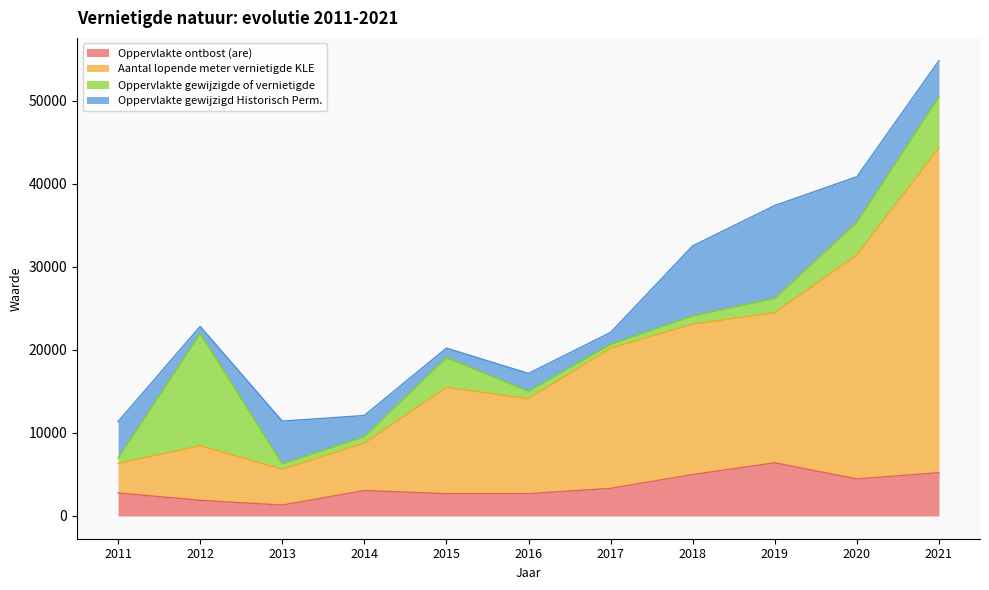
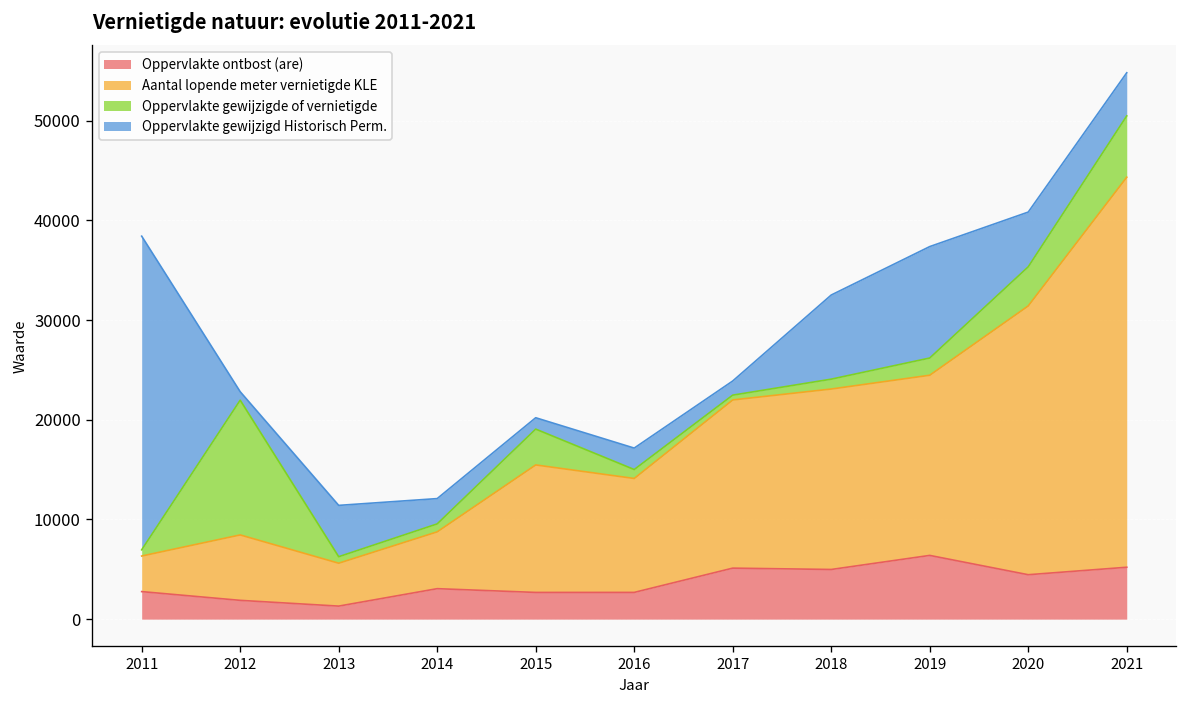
  {
    "Oppervlakte ontbost (are)": {
      "2011": 3000,
      "2012": 2000,
      "2013": 1000,
      "2014": 3000,
      "2015": 3000,
      "2016": 3000,
-     "2017": 3000,
+     "2017": 5000,
      "2018": 5000,
      "2019": 6000,
      "2020": 4000,
      "2021": 5000
    },
    "Aantal lopende meter vernietigde KLE": {
      "2011": 4000,
      "2012": 7000,
      "2013": 4000,
      "2014": 6000,
      "2015": 13000,
      "2016": 11000,
      "2017": 17000,
      "2018": 18000,
      "2019": 18000,
      "2020": 27000,
      "2021": 39000
    },
    "Oppervlakte gewijzigde of vernietigde": {
      "2011": 1000,
      "2012": 14000,
      "2013": 1000,
      "2014": 1000,
      "2015": 4000,
      "2016": 1000,
      "2017": 0,
      "2018": 1000,
      "2019": 2000,
      "2020": 4000,
      "2021": 6000
    },
    "Oppervlakte gewijzigd Historisch Perm.": {
-     "2011": 4000,
+     "2011": 31000,
      "2012": 1000,
      "2013": 5000,
      "2014": 3000,
      "2015": 1000,
      "2016": 2000,
      "2017": 1000,
      "2018": 8000,
      "2019": 11000,
      "2020": 5000,
      "2021": 4000
    }
  }
